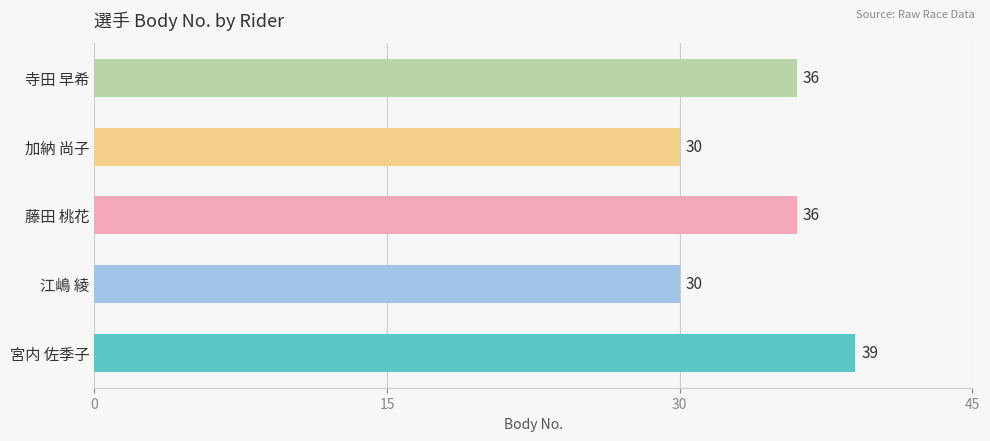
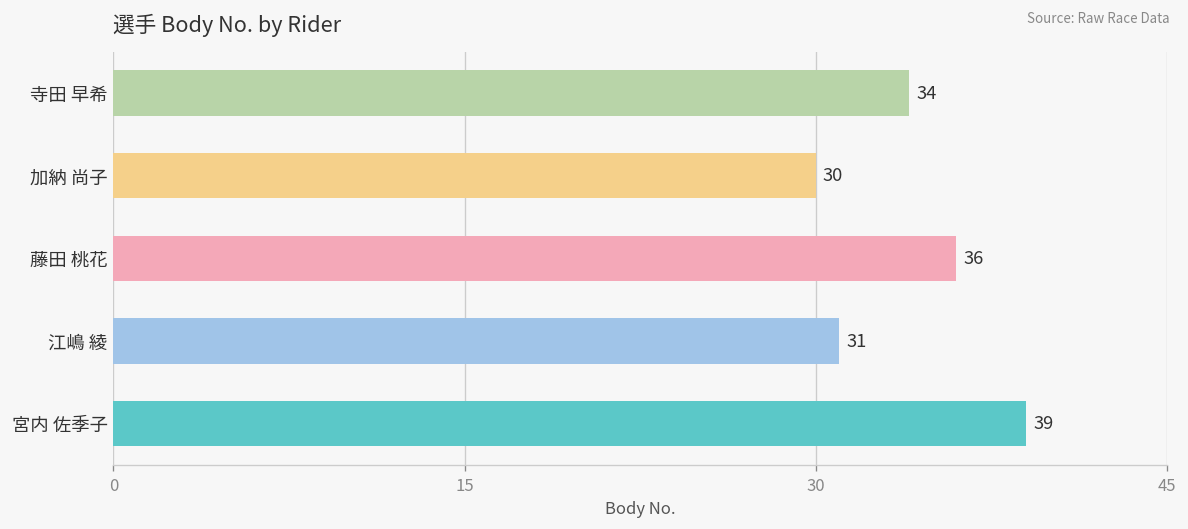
  {
-   "寺田 早希": 36,
+   "寺田 早希": 34,
    "加納 尚子": 30,
    "藤田 桃花": 36,
-   "江嶋 綾": 30,
+   "江嶋 綾": 31,
    "宮内 佐季子": 39
  }
